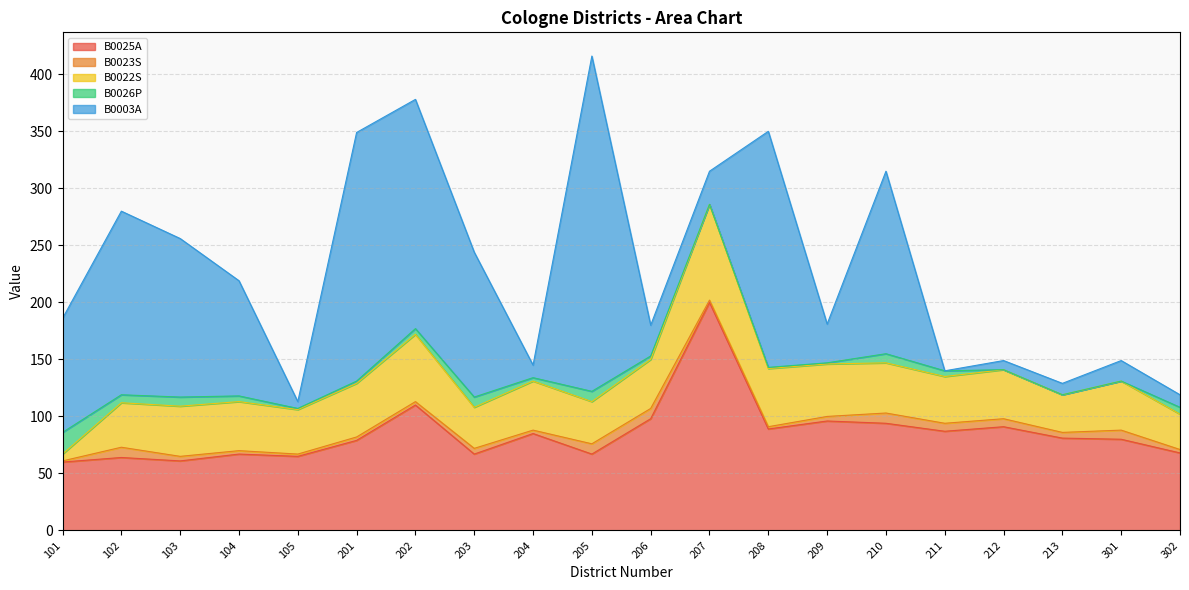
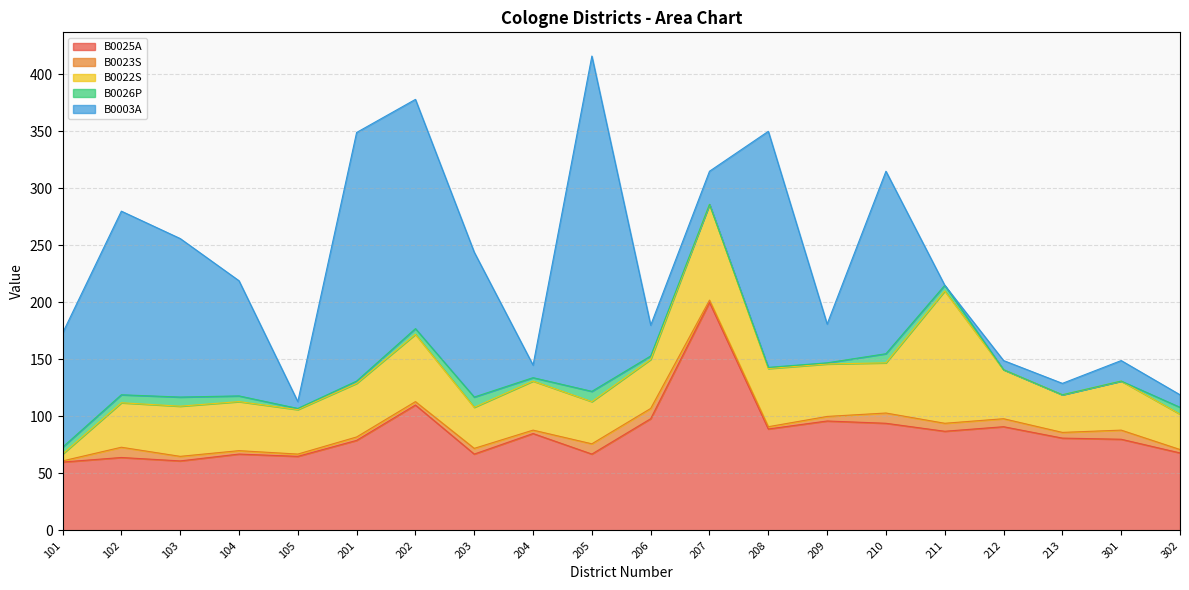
  {
    "B0022S": {
      "101": 6,
      "102": 39,
      "103": 44,
      "104": 43,
      "202": 59,
      "203": 36,
      "204": 43,
      "205": 37,
      "206": 43,
      "210": 44,
-     "211": 41,
+     "211": 116,
      "302": 31
    },
    "B0026P": {
-     "101": 19,
+     "101": 6,
      "102": 7,
      "103": 8,
      "104": 5,
      "202": 5,
      "203": 9,
      "204": 3,
      "205": 9,
      "206": 3,
      "210": 8,
      "302": 6
    },
    "B0003A": {
      "101": 100,
      "102": 161,
      "103": 139,
      "104": 101,
      "105": 6,
      "201": 218,
      "202": 201,
      "203": 127,
      "204": 11,
      "205": 294,
      "206": 27,
      "207": 29,
      "208": 207,
      "209": 34,
      "210": 160,
      "212": 8,
      "213": 10,
      "301": 18,
      "302": 11
    }
  }
